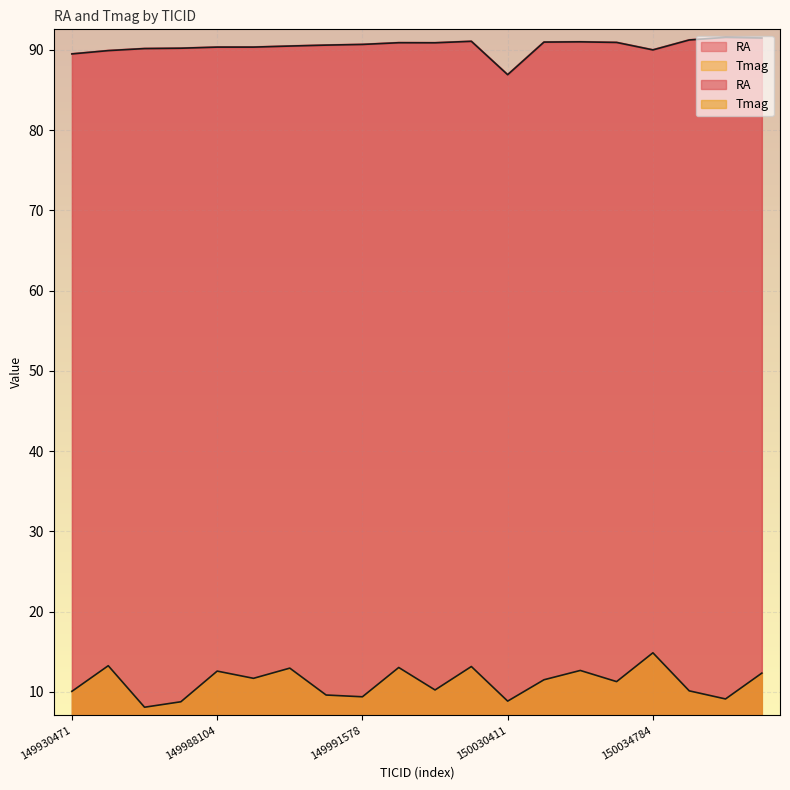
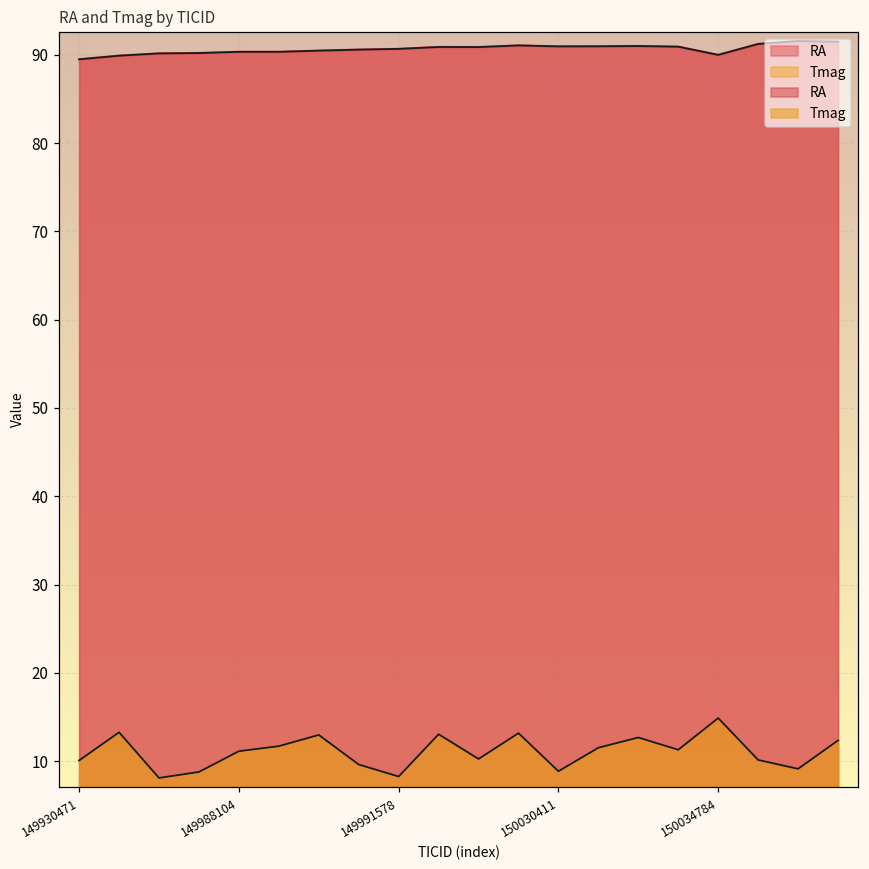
  {
    "RA": {
      "149930471": 89,
      "149988104": 90,
      "149991578": 91,
-     "150030411": 87,
+     "150030411": 91,
      "150034784": 90
    },
    "Tmag": {
      "149930471": 10,
-     "149988104": 13,
-     "149991578": 9,
+     "149988104": 11,
+     "149991578": 8,
      "150030411": 9,
      "150034784": 15
    }
  }
